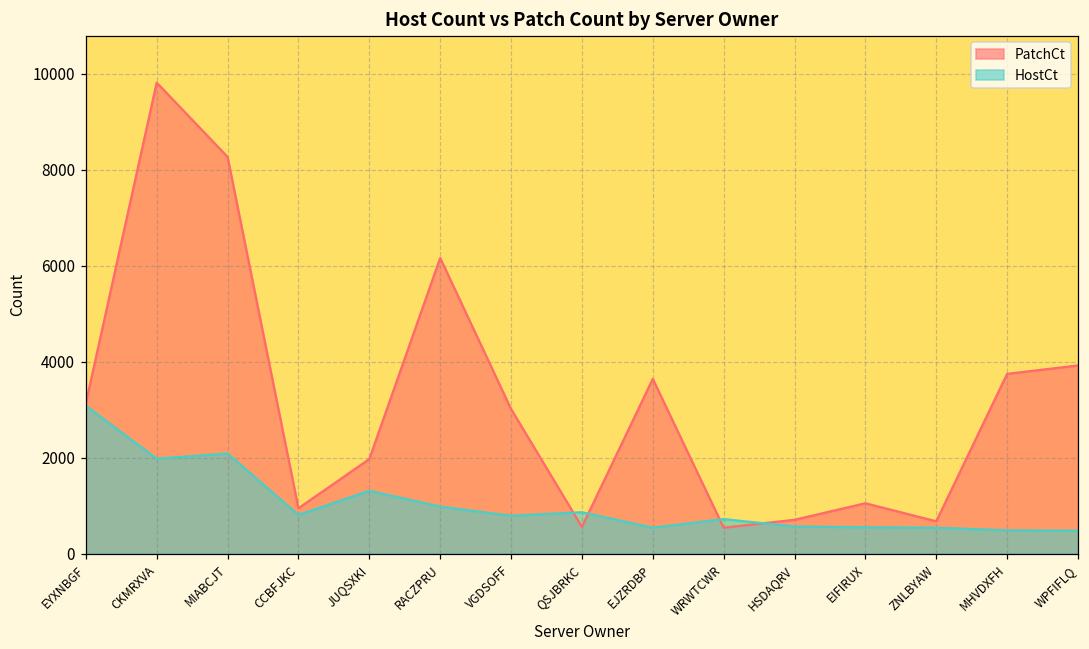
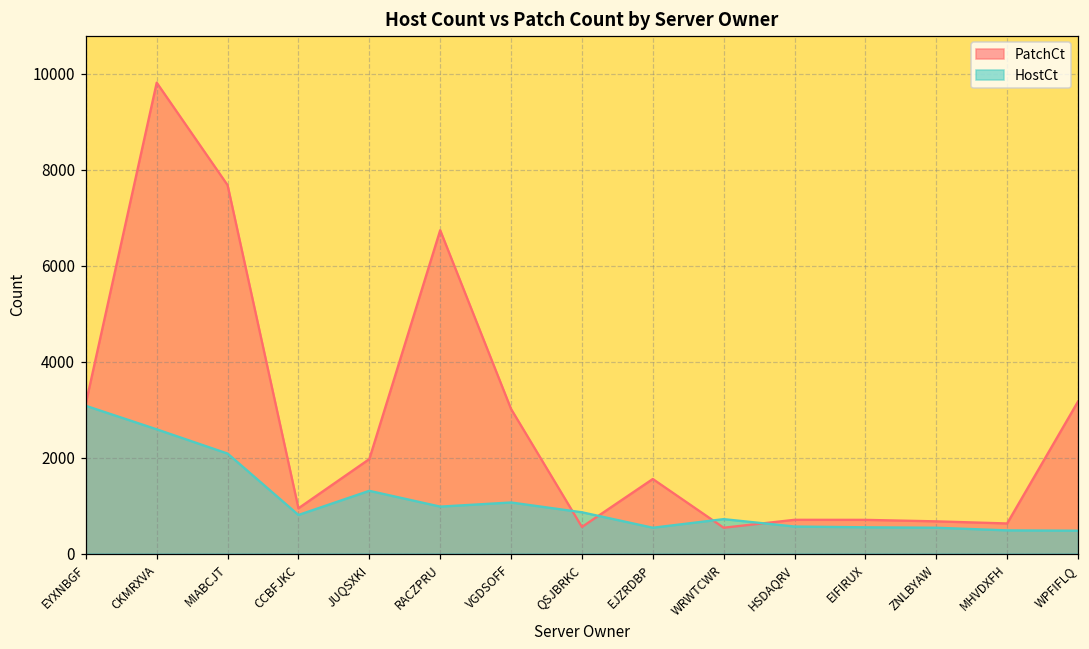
  {
    "PatchCt": {
      "CKMRXVA": 9800,
-     "MIABCJT": 8300,
+     "MIABCJT": 7700,
      "CCBFJKC": 900,
      "JUQSXKI": 2000,
-     "RACZPRU": 6200,
+     "RACZPRU": 6700,
      "VGDSOFF": 3000,
      "QSJBRKC": 600,
-     "EJZRDBP": 3600,
+     "EJZRDBP": 1600,
      "WRWTCWR": 500,
      "HSDAQRV": 700,
-     "EIFIRUX": 1000,
+     "EIFIRUX": 700,
      "ZNLBYAW": 700,
-     "MHVDXFH": 3700,
-     "WPFIFLQ": 3900
+     "MHVDXFH": 600,
+     "WPFIFLQ": 3200
    },
    "HostCt": {
-     "CKMRXVA": 2000,
+     "CKMRXVA": 2600,
      "MIABCJT": 2100,
      "CCBFJKC": 800,
      "JUQSXKI": 1300,
      "RACZPRU": 1000,
-     "VGDSOFF": 800,
+     "VGDSOFF": 1100,
      "QSJBRKC": 900,
      "EJZRDBP": 500,
      "WRWTCWR": 700,
      "HSDAQRV": 600,
      "EIFIRUX": 500,
      "ZNLBYAW": 500,
      "MHVDXFH": 500,
      "WPFIFLQ": 500
    }
  }
